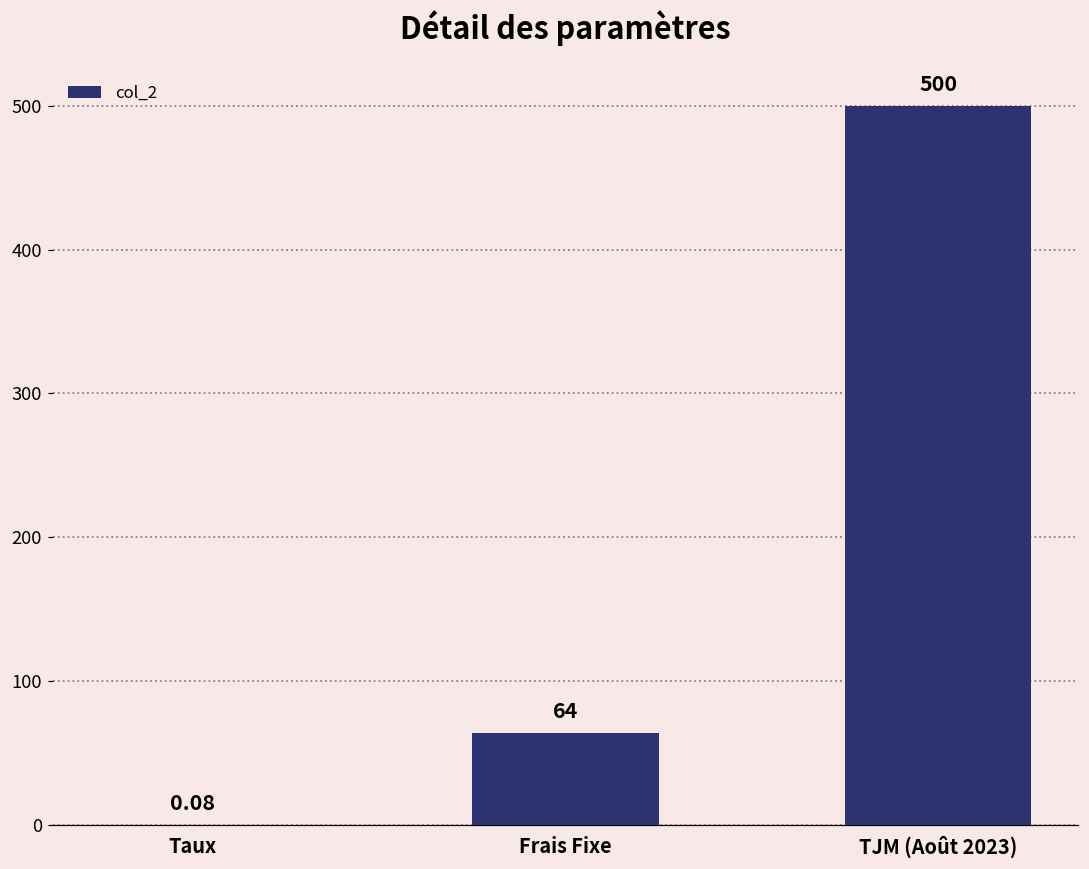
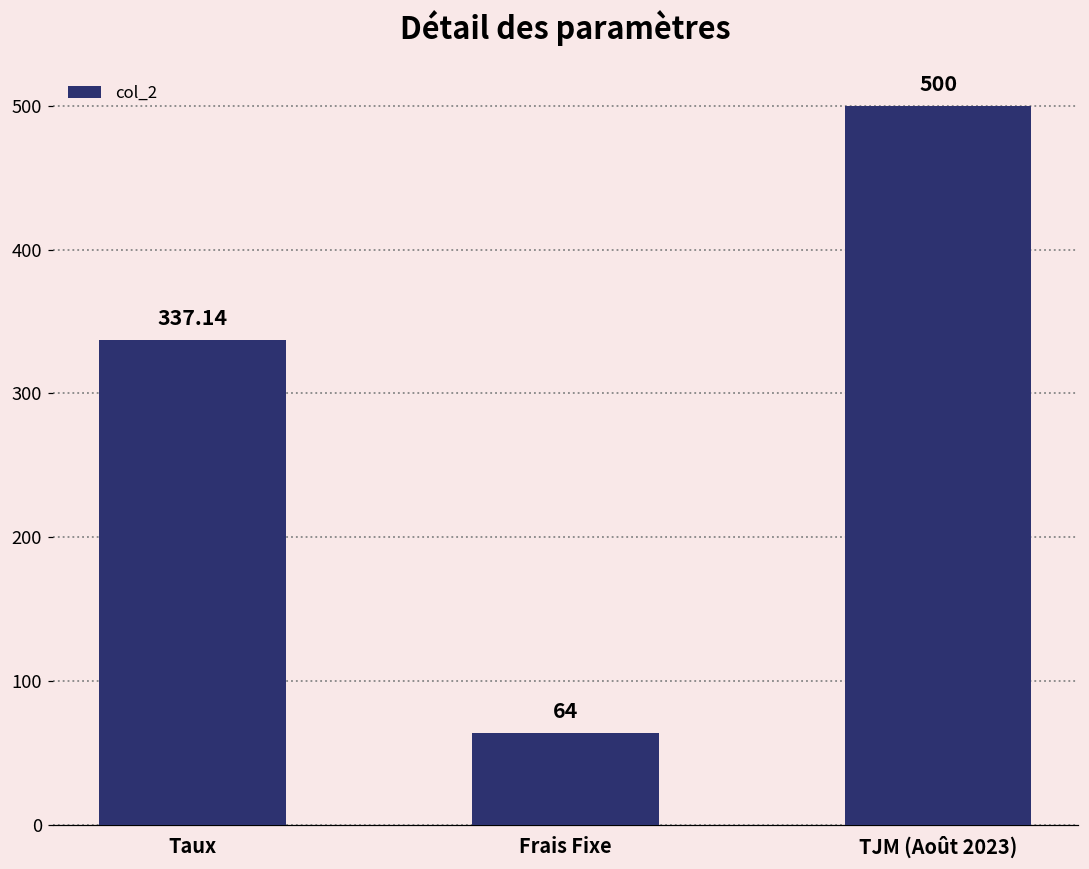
  {
-   "Taux": 0.08,
+   "Taux": 337.14,
    "Frais Fixe": 64,
    "TJM (Août 2023)": 500
  }
